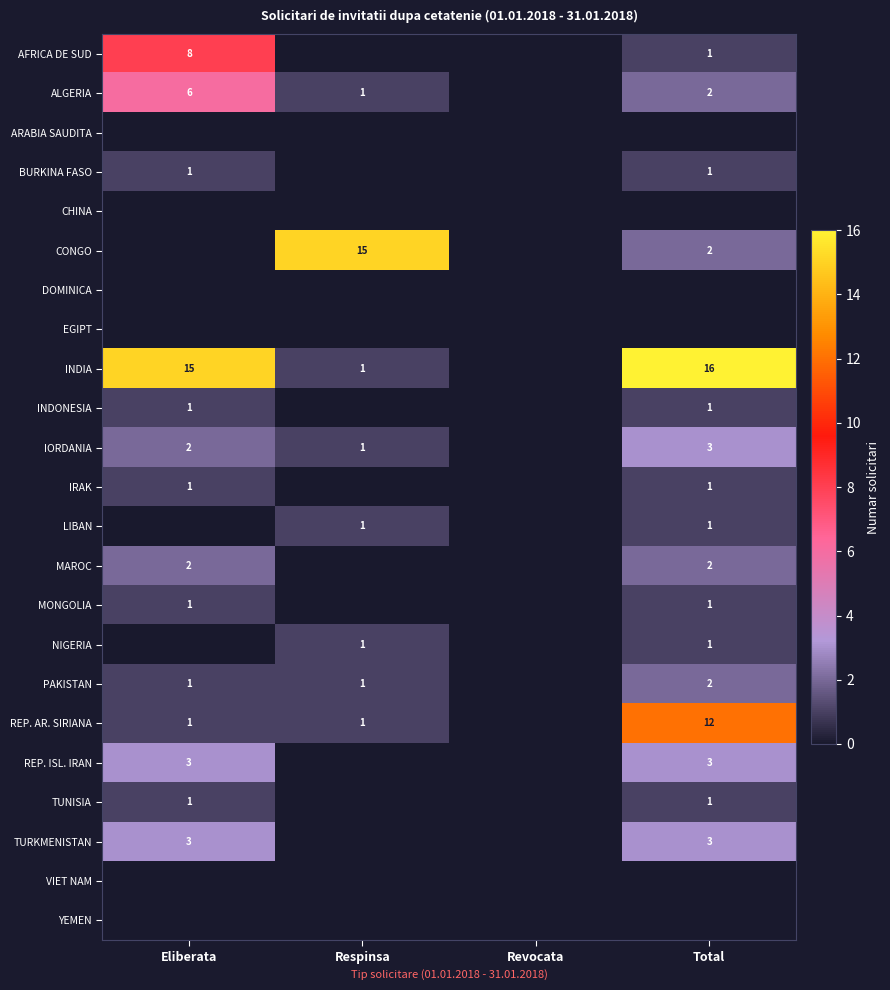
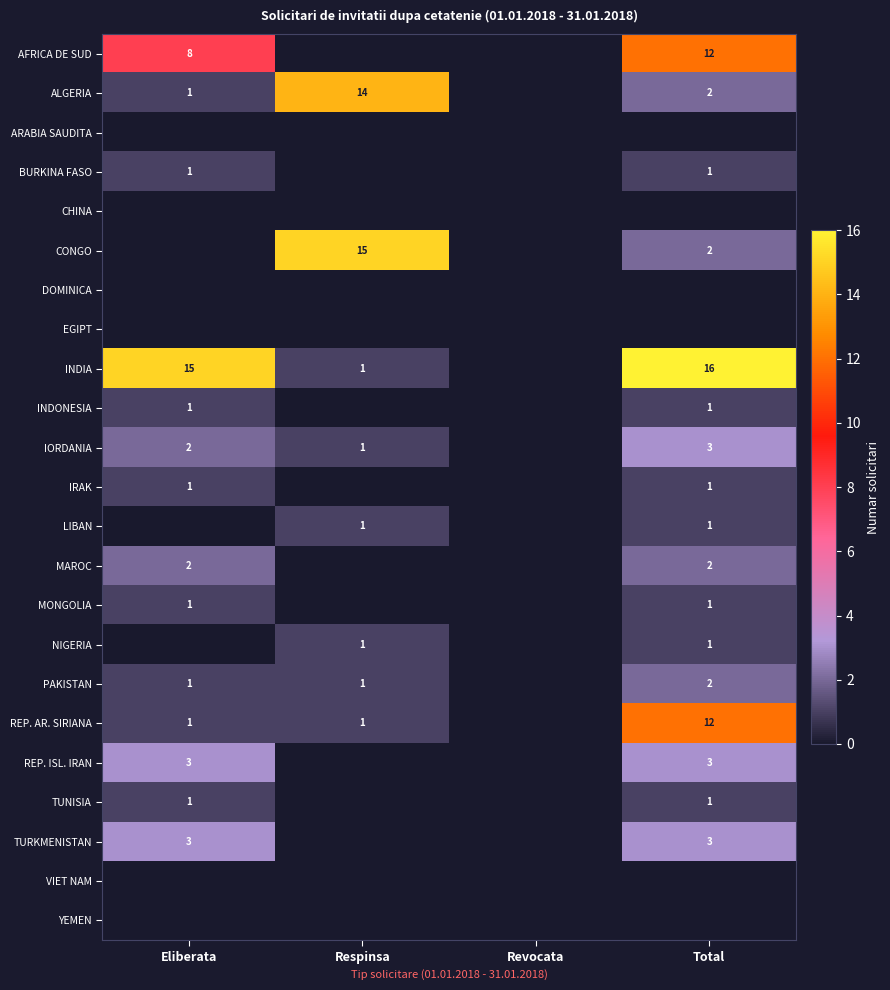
  {
    "AFRICA DE SUD": {
      "Eliberata": 8,
-     "Total": 1
+     "Total": 12
    },
    "ALGERIA": {
-     "Eliberata": 6,
-     "Respinsa": 1,
+     "Eliberata": 1,
+     "Respinsa": 14,
      "Total": 2
    },
    "BURKINA FASO": {
      "Eliberata": 1,
      "Total": 1
    },
    "CONGO": {
      "Respinsa": 15,
      "Total": 2
    },
    "INDIA": {
      "Eliberata": 15,
      "Respinsa": 1,
      "Total": 16
    },
    "INDONESIA": {
      "Eliberata": 1,
      "Total": 1
    },
    "IORDANIA": {
      "Eliberata": 2,
      "Respinsa": 1,
      "Total": 3
    },
    "IRAK": {
      "Eliberata": 1,
      "Total": 1
    },
    "LIBAN": {
      "Respinsa": 1,
      "Total": 1
    },
    "MAROC": {
      "Eliberata": 2,
      "Total": 2
    },
    "MONGOLIA": {
      "Eliberata": 1,
      "Total": 1
    },
    "NIGERIA": {
      "Respinsa": 1,
      "Total": 1
    },
    "PAKISTAN": {
      "Eliberata": 1,
      "Respinsa": 1,
      "Total": 2
    },
    "REP. AR. SIRIANA": {
      "Eliberata": 1,
      "Respinsa": 1,
      "Total": 12
    },
    "REP. ISL. IRAN": {
      "Eliberata": 3,
      "Total": 3
    },
    "TUNISIA": {
      "Eliberata": 1,
      "Total": 1
    },
    "TURKMENISTAN": {
      "Eliberata": 3,
      "Total": 3
    }
  }
